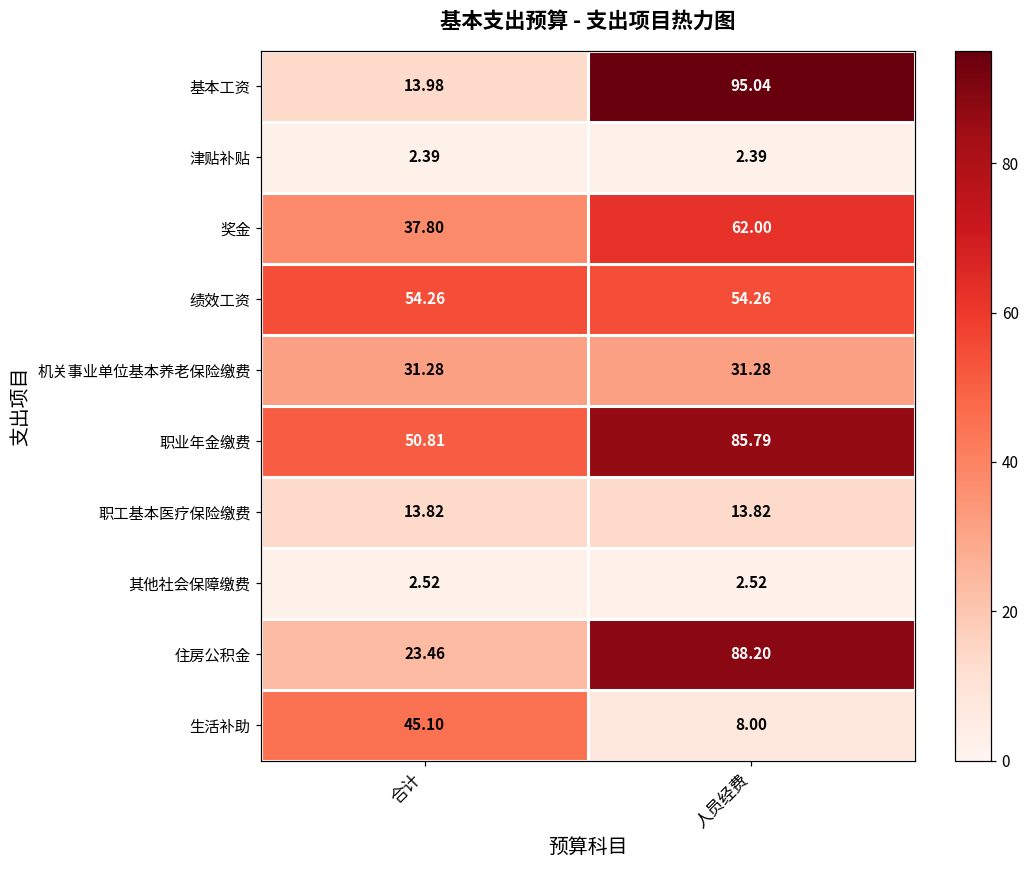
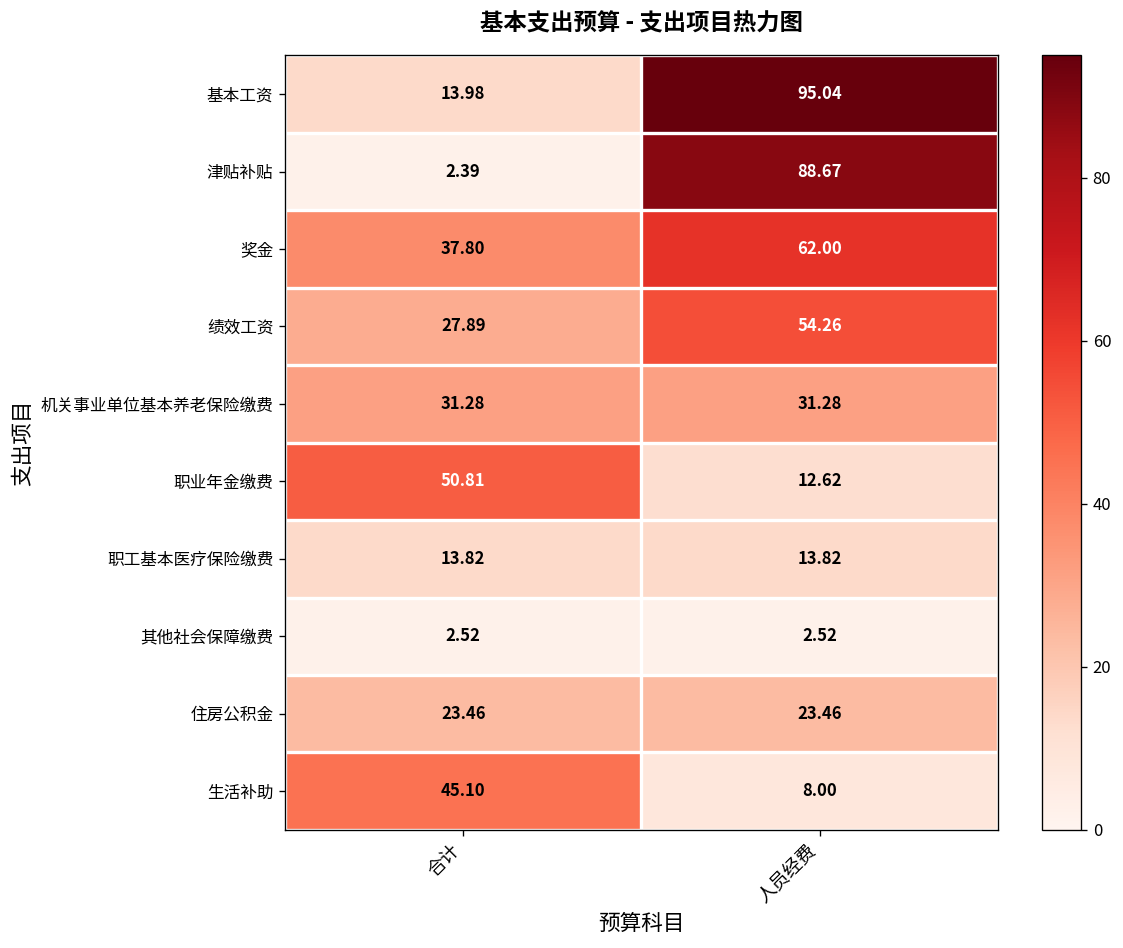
  {
    "基本工资": {
      "合计": 13.98,
      "人员经费": 95.04
    },
    "津贴补贴": {
      "合计": 2.39,
-     "人员经费": 2.39
+     "人员经费": 88.67
    },
    "奖金": {
      "合计": 37.80,
      "人员经费": 62.00
    },
    "绩效工资": {
-     "合计": 54.26,
+     "合计": 27.89,
      "人员经费": 54.26
    },
    "机关事业单位基本养老保险缴费": {
      "合计": 31.28,
      "人员经费": 31.28
    },
    "职业年金缴费": {
      "合计": 50.81,
-     "人员经费": 85.79
+     "人员经费": 12.62
    },
    "职工基本医疗保险缴费": {
      "合计": 13.82,
      "人员经费": 13.82
    },
    "其他社会保障缴费": {
      "合计": 2.52,
      "人员经费": 2.52
    },
    "住房公积金": {
      "合计": 23.46,
-     "人员经费": 88.20
+     "人员经费": 23.46
    },
    "生活补助": {
      "合计": 45.10,
      "人员经费": 8.00
    }
  }
